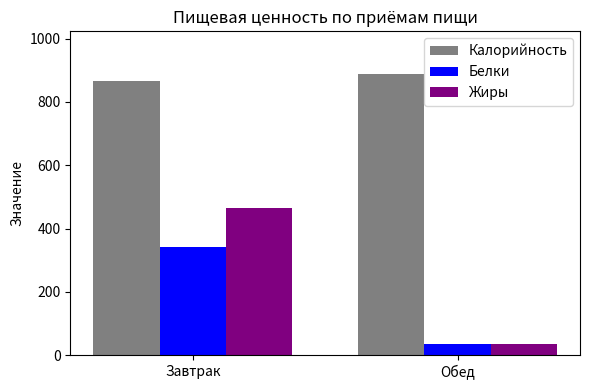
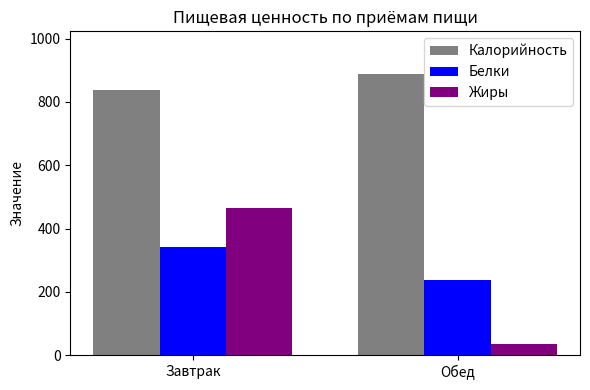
  {
    "Калорийность": {
-     "Завтрак": 870,
+     "Завтрак": 840,
      "Обед": 890
    },
    "Белки": {
      "Завтрак": 340,
-     "Обед": 40
+     "Обед": 240
    },
    "Жиры": {
      "Завтрак": 470,
      "Обед": 30
    }
  }
